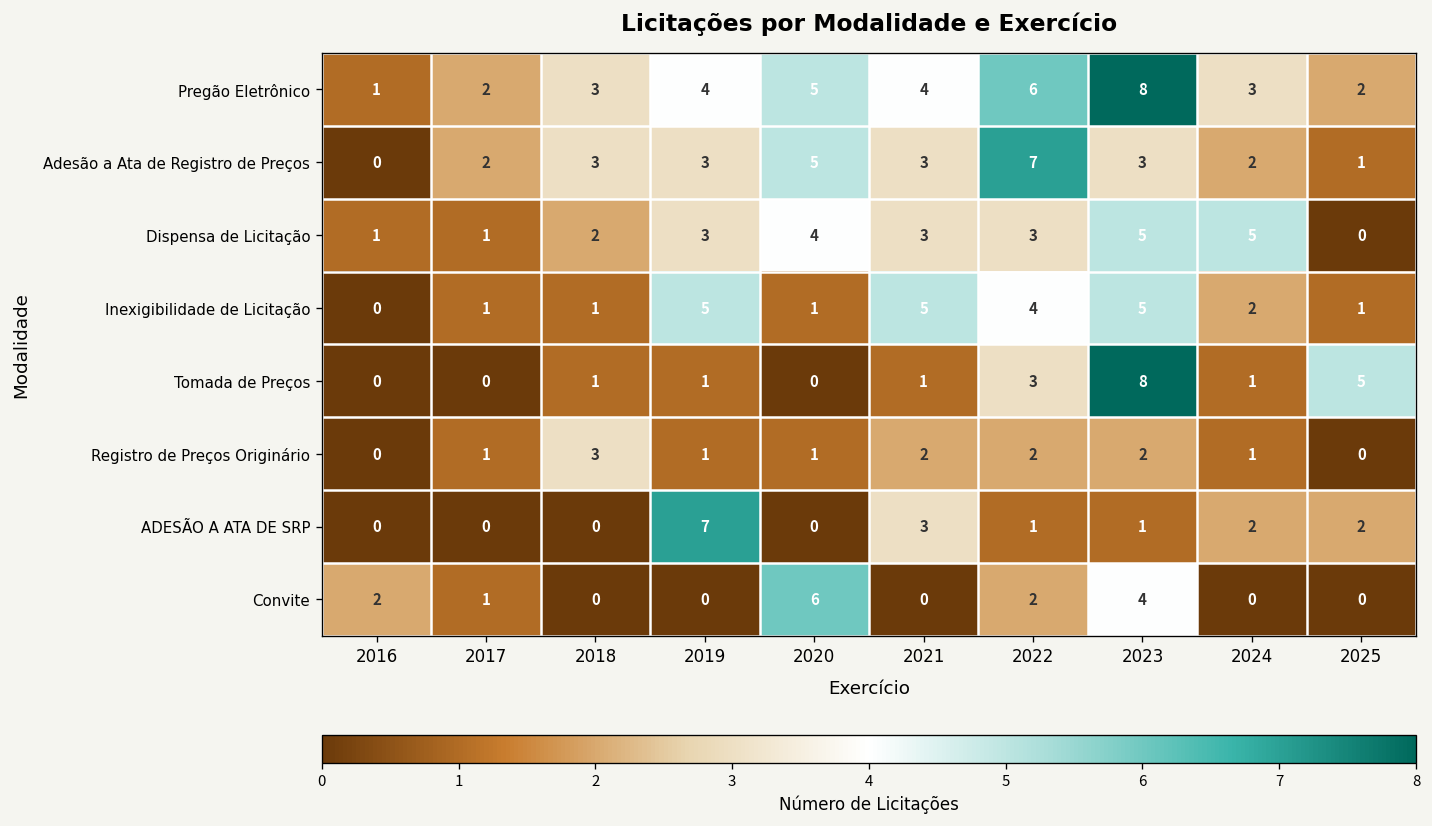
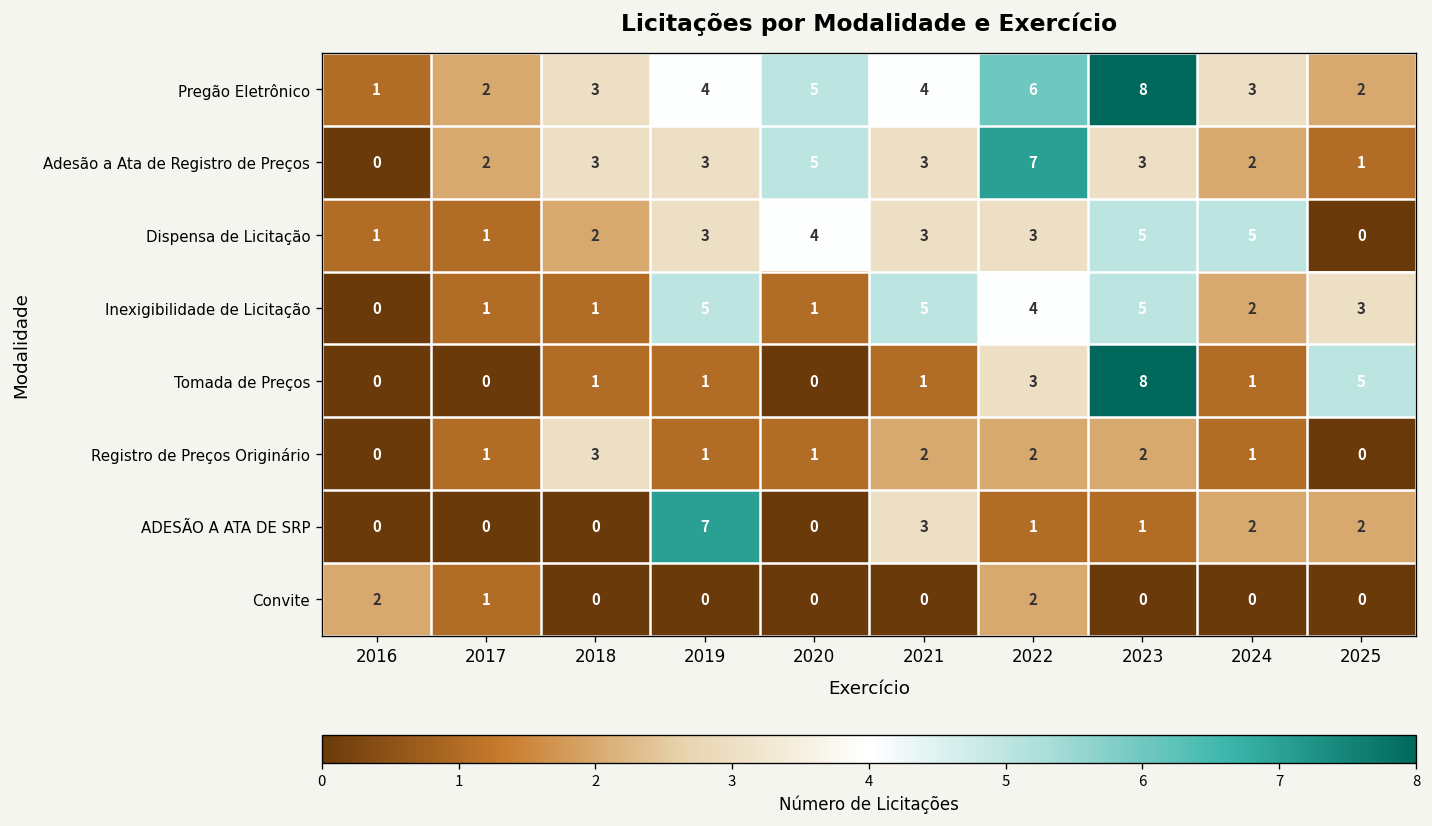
  {
    "Pregão Eletrônico": {
      "2016": 1,
      "2017": 2,
      "2018": 3,
      "2019": 4,
      "2020": 5,
      "2021": 4,
      "2022": 6,
      "2023": 8,
      "2024": 3,
      "2025": 2
    },
    "Adesão a Ata de Registro de Preços": {
      "2016": 0,
      "2017": 2,
      "2018": 3,
      "2019": 3,
      "2020": 5,
      "2021": 3,
      "2022": 7,
      "2023": 3,
      "2024": 2,
      "2025": 1
    },
    "Dispensa de Licitação": {
      "2016": 1,
      "2017": 1,
      "2018": 2,
      "2019": 3,
      "2020": 4,
      "2021": 3,
      "2022": 3,
      "2023": 5,
      "2024": 5,
      "2025": 0
    },
    "Inexigibilidade de Licitação": {
      "2016": 0,
      "2017": 1,
      "2018": 1,
      "2019": 5,
      "2020": 1,
      "2021": 5,
      "2022": 4,
      "2023": 5,
      "2024": 2,
-     "2025": 1
+     "2025": 3
    },
    "Tomada de Preços": {
      "2016": 0,
      "2017": 0,
      "2018": 1,
      "2019": 1,
      "2020": 0,
      "2021": 1,
      "2022": 3,
      "2023": 8,
      "2024": 1,
      "2025": 5
    },
    "Registro de Preços Originário": {
      "2016": 0,
      "2017": 1,
      "2018": 3,
      "2019": 1,
      "2020": 1,
      "2021": 2,
      "2022": 2,
      "2023": 2,
      "2024": 1,
      "2025": 0
    },
    "ADESÃO A ATA DE SRP": {
      "2016": 0,
      "2017": 0,
      "2018": 0,
      "2019": 7,
      "2020": 0,
      "2021": 3,
      "2022": 1,
      "2023": 1,
      "2024": 2,
      "2025": 2
    },
    "Convite": {
      "2016": 2,
      "2017": 1,
      "2018": 0,
      "2019": 0,
-     "2020": 6,
+     "2020": 0,
      "2021": 0,
      "2022": 2,
-     "2023": 4,
+     "2023": 0,
      "2024": 0,
      "2025": 0
    }
  }
